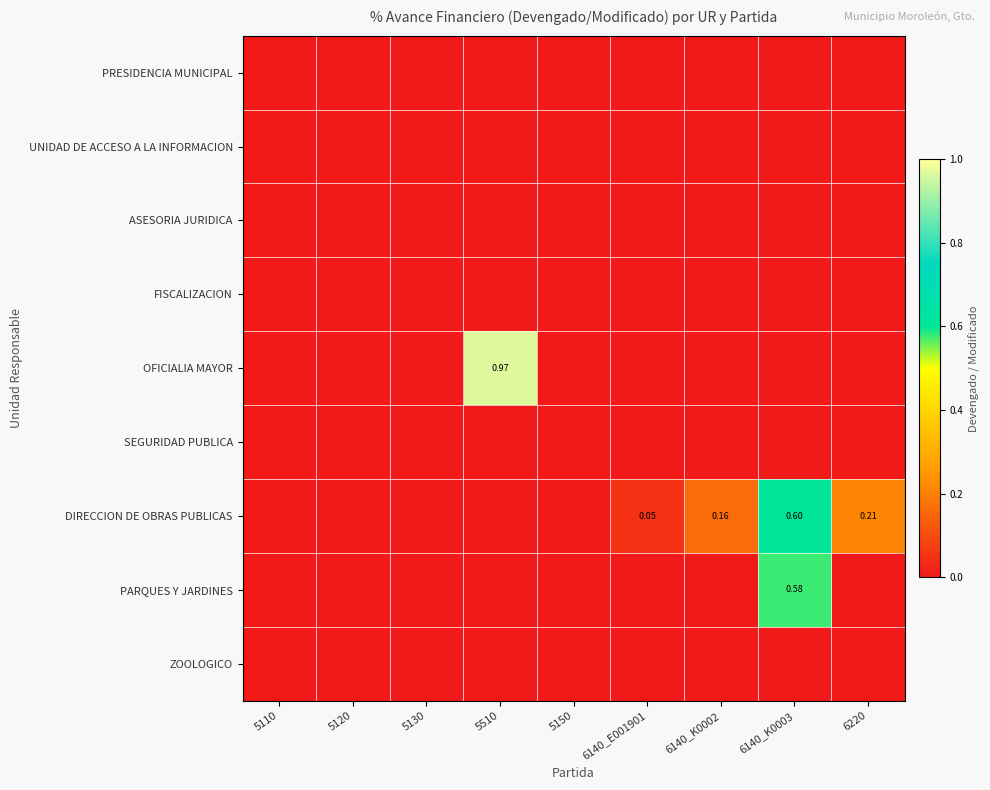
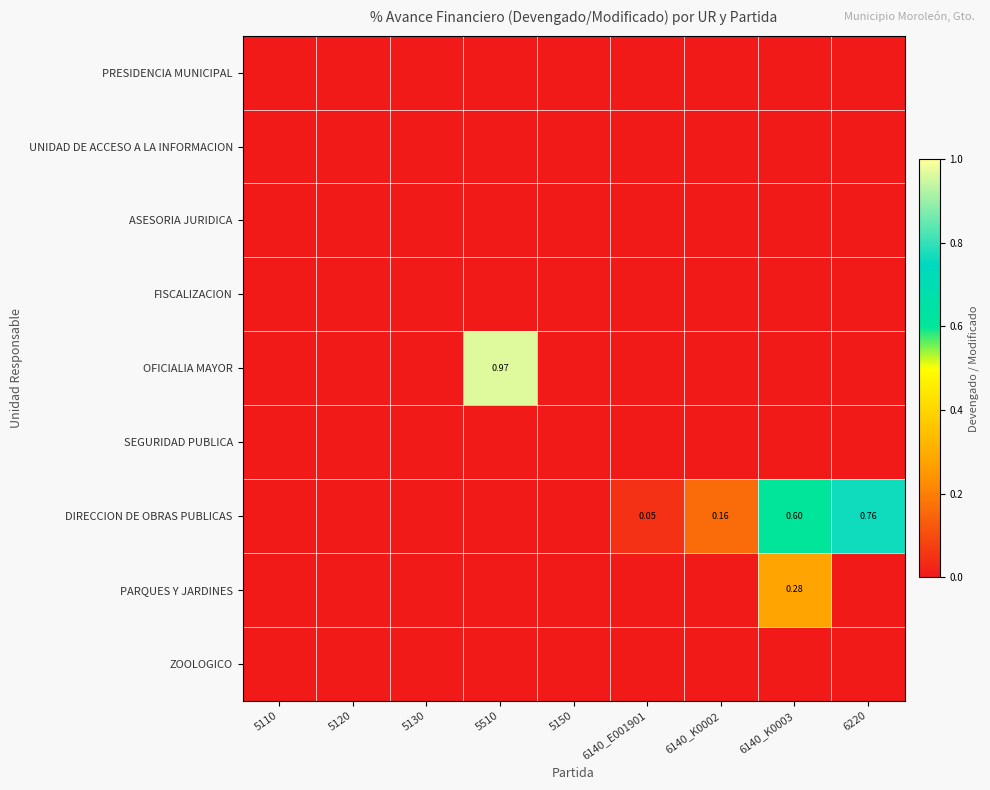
  {
    "OFICIALIA MAYOR": {
      "5510": 0.97
    },
    "DIRECCION DE OBRAS PUBLICAS": {
      "6140_E001901": 0.05,
      "6140_K0002": 0.16,
      "6140_K0003": 0.60,
-     "6220": 0.21
+     "6220": 0.76
    },
    "PARQUES Y JARDINES": {
-     "6140_K0003": 0.58
+     "6140_K0003": 0.28
    }
  }
